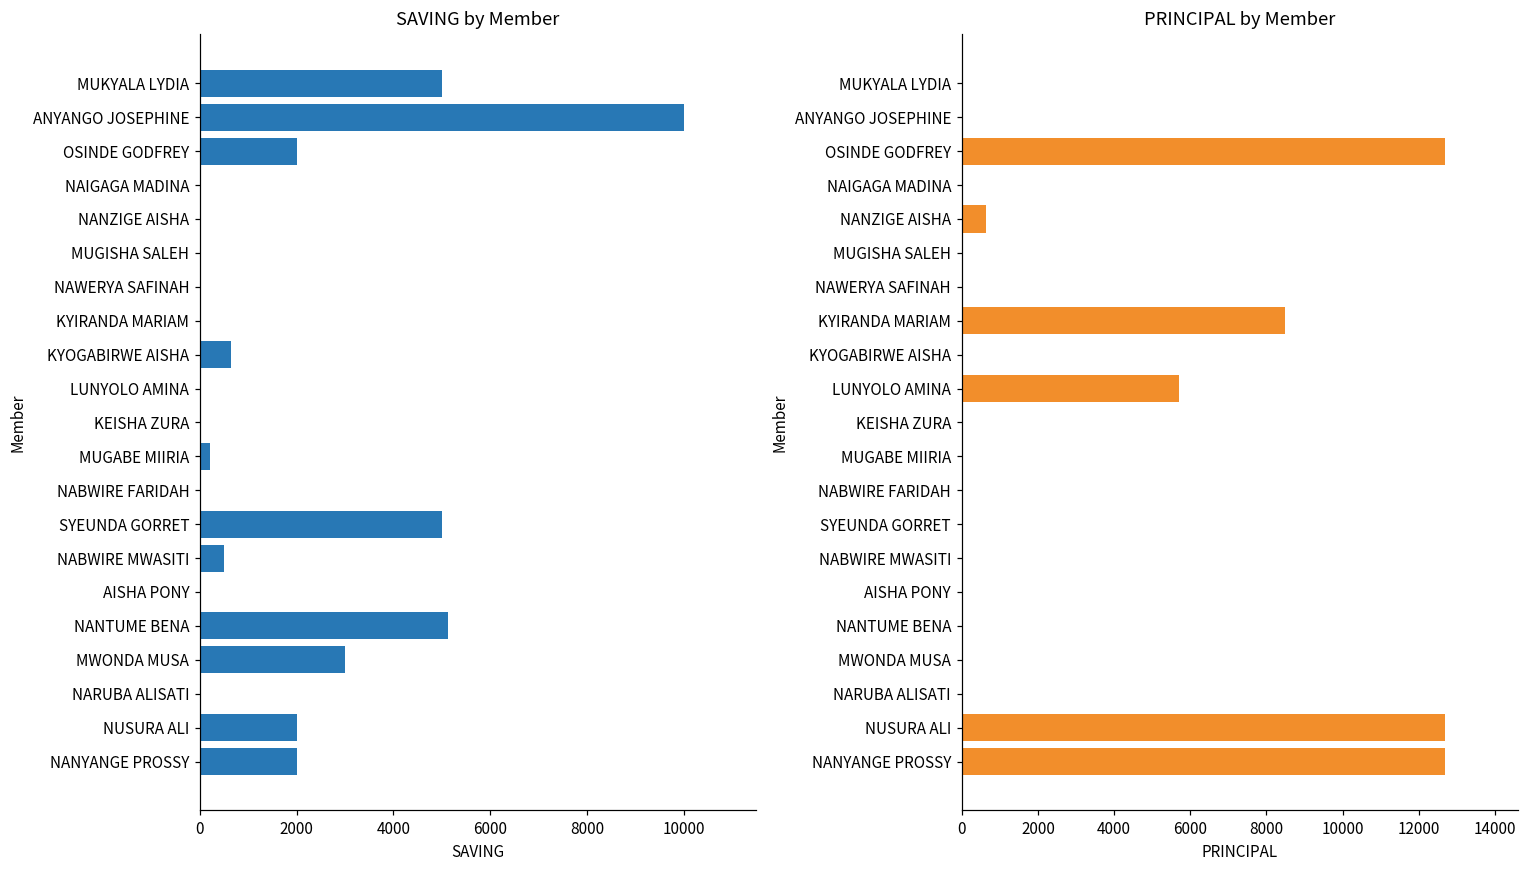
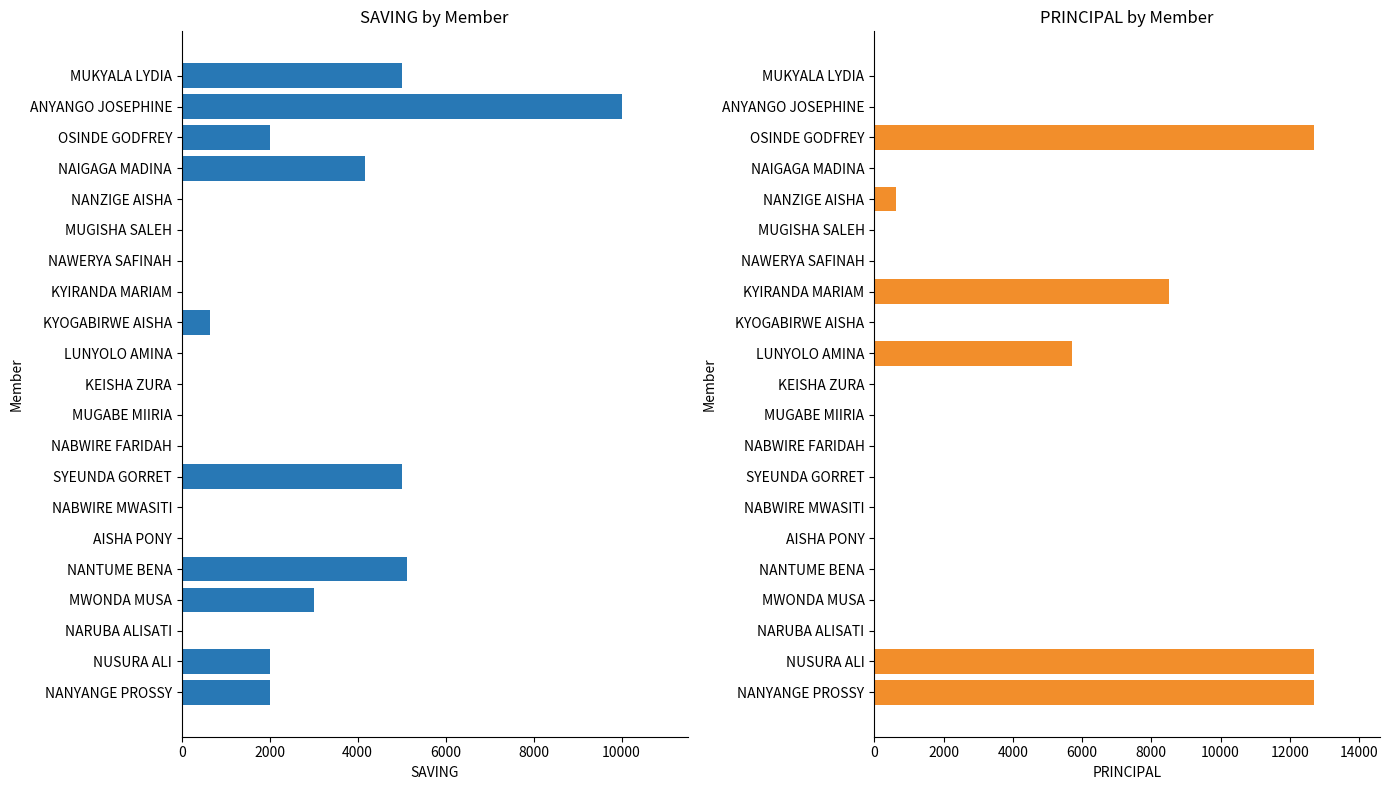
  {
    "SAVING by Member": {
      "MUKYALA LYDIA": 5000,
      "ANYANGO JOSEPHINE": 10000,
      "OSINDE GODFREY": 2000,
-     "NAIGAGA MADINA": 0,
+     "NAIGAGA MADINA": 4200,
      "NANZIGE AISHA": 0,
      "MUGISHA SALEH": 0,
      "NAWERYA SAFINAH": 0,
      "KYIRANDA MARIAM": 0,
      "KYOGABIRWE AISHA": 600,
      "LUNYOLO AMINA": 0,
      "KEISHA ZURA": 0,
-     "MUGABE MIIRIA": 200,
+     "MUGABE MIIRIA": 0,
      "NABWIRE FARIDAH": 0,
      "SYEUNDA GORRET": 5000,
-     "NABWIRE MWASITI": 500,
+     "NABWIRE MWASITI": 0,
      "AISHA PONY": 0,
      "NANTUME BENA": 5100,
      "MWONDA MUSA": 3000,
      "NARUBA ALISATI": 0,
      "NUSURA ALI": 2000,
      "NANYANGE PROSSY": 2000
    },
    "PRINCIPAL by Member": {
      "MUKYALA LYDIA": 0,
      "ANYANGO JOSEPHINE": 0,
      "OSINDE GODFREY": 12700,
      "NAIGAGA MADINA": 0,
      "NANZIGE AISHA": 600,
      "MUGISHA SALEH": 0,
      "NAWERYA SAFINAH": 0,
      "KYIRANDA MARIAM": 8500,
      "KYOGABIRWE AISHA": 0,
      "LUNYOLO AMINA": 5700,
      "KEISHA ZURA": 0,
      "MUGABE MIIRIA": 0,
      "NABWIRE FARIDAH": 0,
      "SYEUNDA GORRET": 0,
      "NABWIRE MWASITI": 0,
      "AISHA PONY": 0,
      "NANTUME BENA": 0,
      "MWONDA MUSA": 0,
      "NARUBA ALISATI": 0,
      "NUSURA ALI": 12700,
      "NANYANGE PROSSY": 12700
    }
  }
